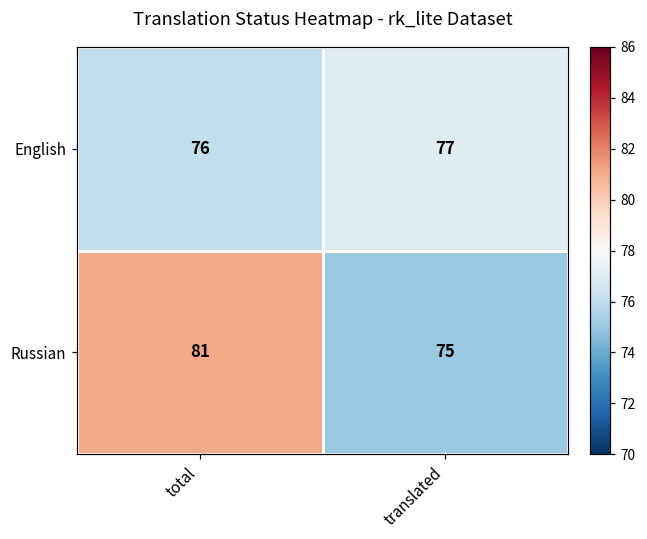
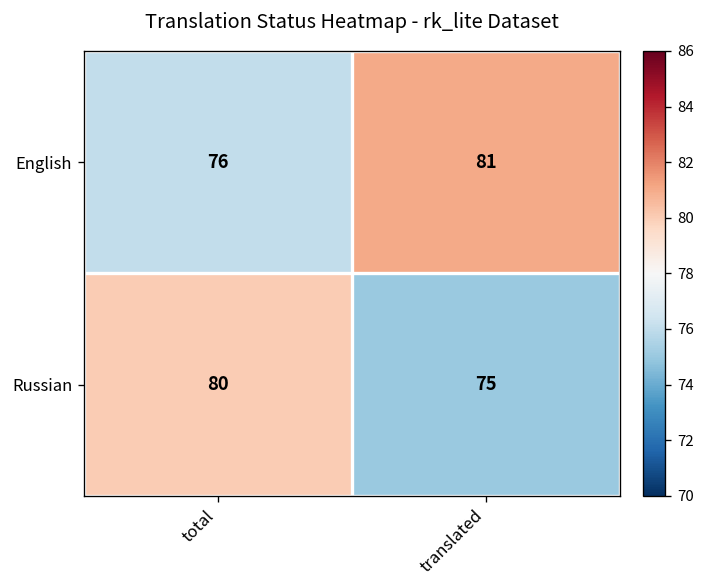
  {
    "English": {
      "total": 76,
-     "translated": 77
+     "translated": 81
    },
    "Russian": {
-     "total": 81,
+     "total": 80,
      "translated": 75
    }
  }
